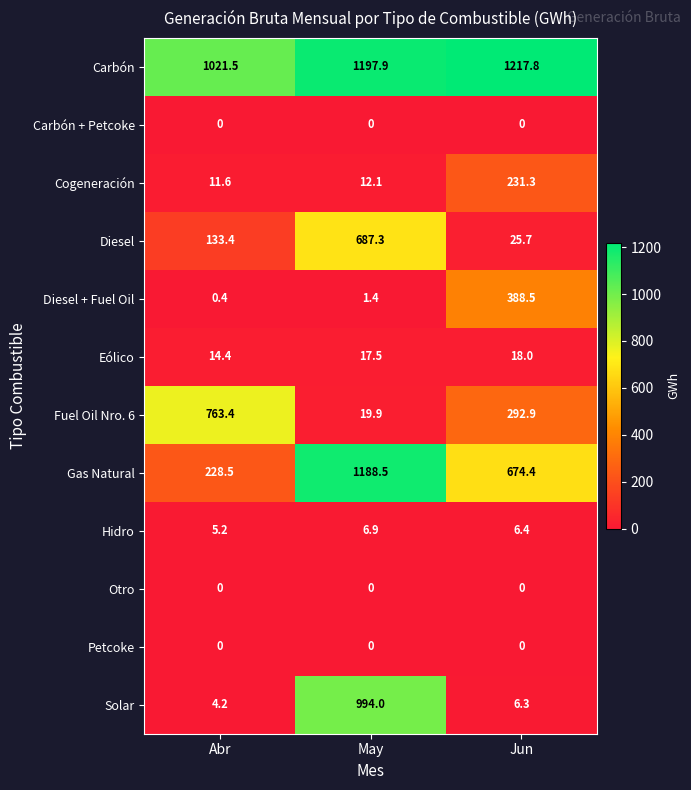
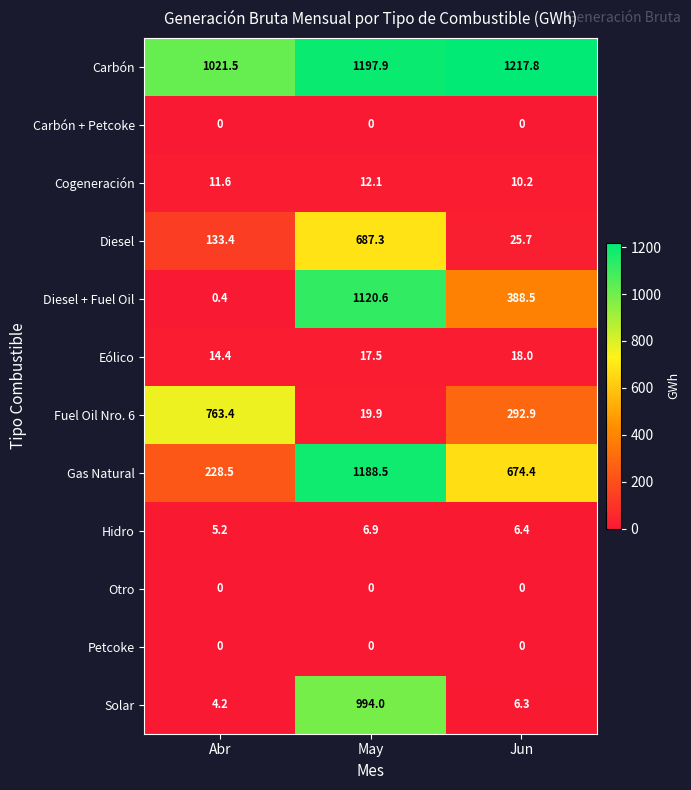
  {
    "Carbón": {
      "Abr": 1021.5,
      "May": 1197.9,
      "Jun": 1217.8
    },
    "Carbón + Petcoke": {
      "Abr": 0,
      "May": 0,
      "Jun": 0
    },
    "Cogeneración": {
      "Abr": 11.6,
      "May": 12.1,
-     "Jun": 231.3
+     "Jun": 10.2
    },
    "Diesel": {
      "Abr": 133.4,
      "May": 687.3,
      "Jun": 25.7
    },
    "Diesel + Fuel Oil": {
      "Abr": 0.4,
-     "May": 1.4,
+     "May": 1120.6,
      "Jun": 388.5
    },
    "Eólico": {
      "Abr": 14.4,
      "May": 17.5,
      "Jun": 18.0
    },
    "Fuel Oil Nro. 6": {
      "Abr": 763.4,
      "May": 19.9,
      "Jun": 292.9
    },
    "Gas Natural": {
      "Abr": 228.5,
      "May": 1188.5,
      "Jun": 674.4
    },
    "Hidro": {
      "Abr": 5.2,
      "May": 6.9,
      "Jun": 6.4
    },
    "Otro": {
      "Abr": 0,
      "May": 0,
      "Jun": 0
    },
    "Petcoke": {
      "Abr": 0,
      "May": 0,
      "Jun": 0
    },
    "Solar": {
      "Abr": 4.2,
      "May": 994.0,
      "Jun": 6.3
    }
  }
